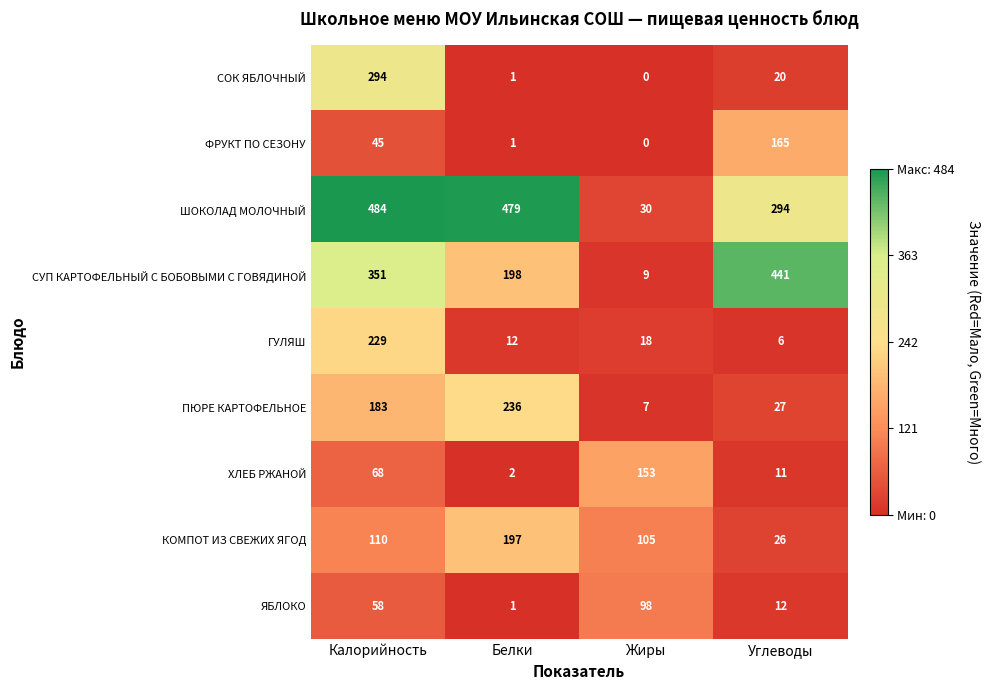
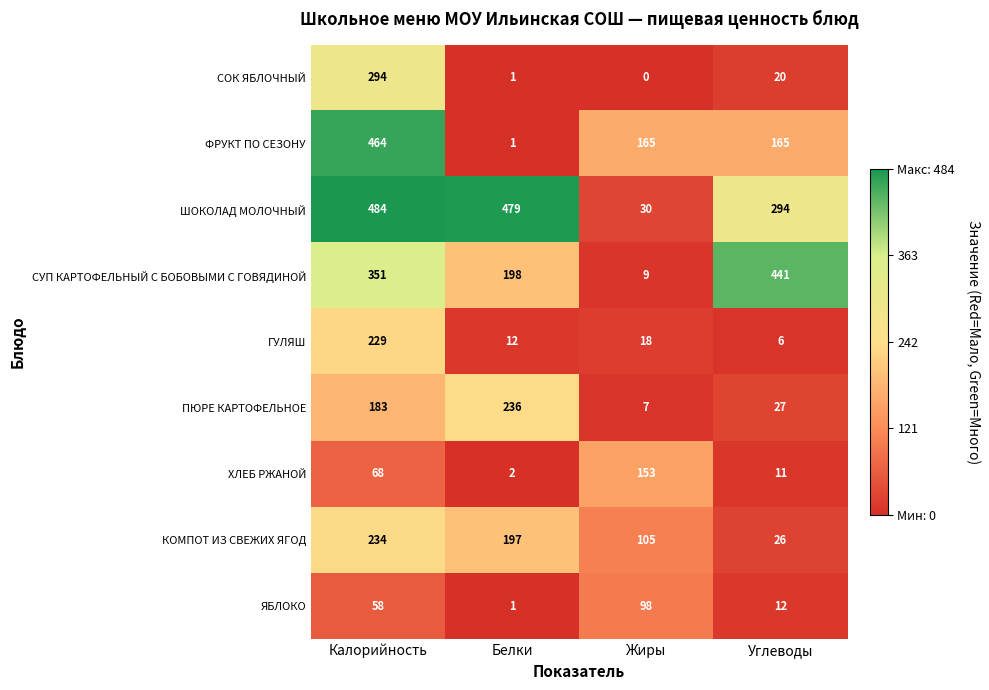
  {
    "СОК ЯБЛОЧНЫЙ": {
      "Калорийность": 294,
      "Белки": 1,
      "Жиры": 0,
      "Углеводы": 20
    },
    "ФРУКТ ПО СЕЗОНУ": {
-     "Калорийность": 45,
+     "Калорийность": 464,
      "Белки": 1,
-     "Жиры": 0,
+     "Жиры": 165,
      "Углеводы": 165
    },
    "ШОКОЛАД МОЛОЧНЫЙ": {
      "Калорийность": 484,
      "Белки": 479,
      "Жиры": 30,
      "Углеводы": 294
    },
    "СУП КАРТОФЕЛЬНЫЙ С БОБОВЫМИ С ГОВЯДИНОЙ": {
      "Калорийность": 351,
      "Белки": 198,
      "Жиры": 9,
      "Углеводы": 441
    },
    "ГУЛЯШ": {
      "Калорийность": 229,
      "Белки": 12,
      "Жиры": 18,
      "Углеводы": 6
    },
    "ПЮРЕ КАРТОФЕЛЬНОЕ": {
      "Калорийность": 183,
      "Белки": 236,
      "Жиры": 7,
      "Углеводы": 27
    },
    "ХЛЕБ РЖАНОЙ": {
      "Калорийность": 68,
      "Белки": 2,
      "Жиры": 153,
      "Углеводы": 11
    },
    "КОМПОТ ИЗ СВЕЖИХ ЯГОД": {
-     "Калорийность": 110,
+     "Калорийность": 234,
      "Белки": 197,
      "Жиры": 105,
      "Углеводы": 26
    },
    "ЯБЛОКО": {
      "Калорийность": 58,
      "Белки": 1,
      "Жиры": 98,
      "Углеводы": 12
    }
  }
